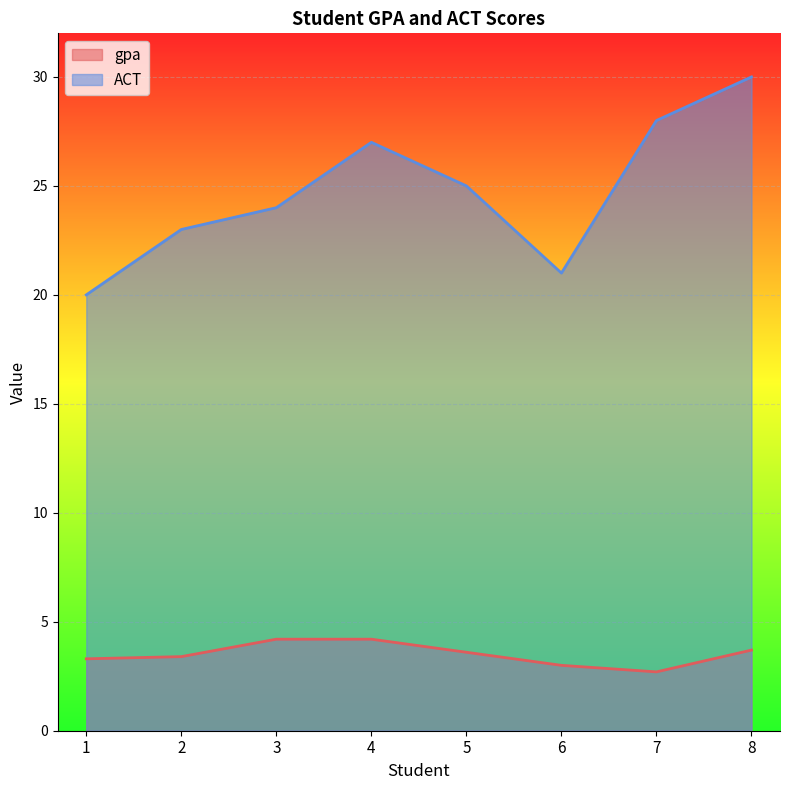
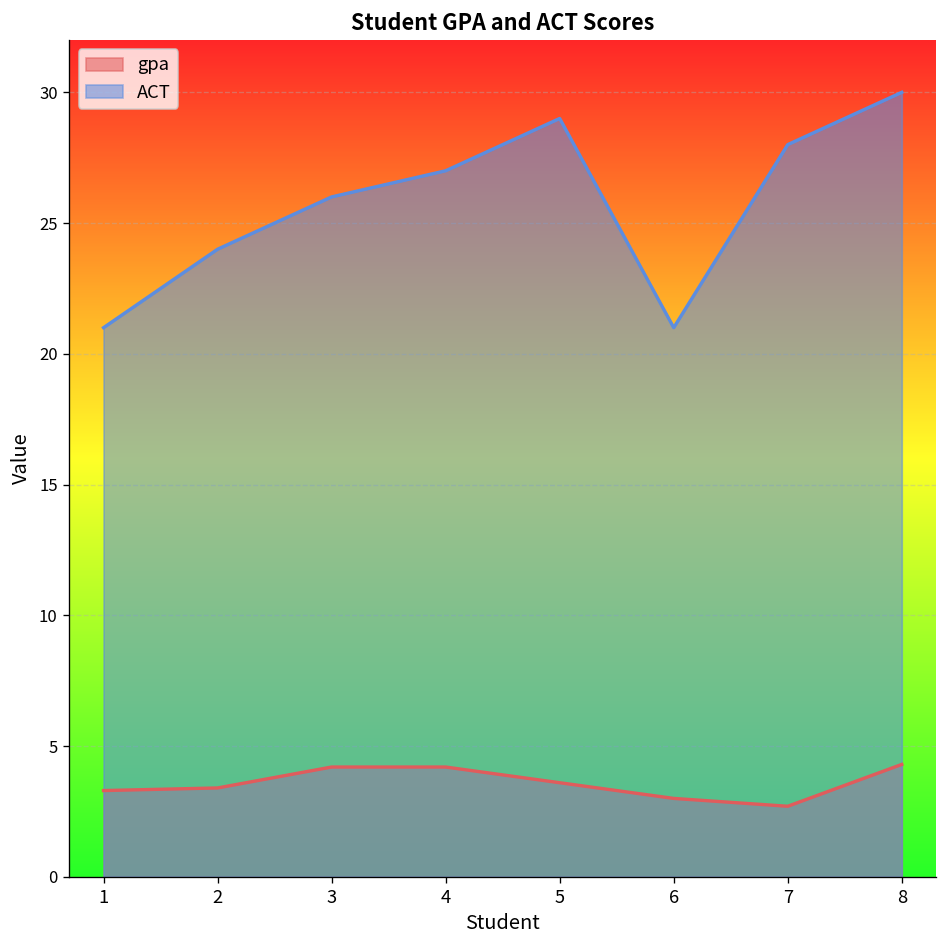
  {
    "gpa": {
      "1": 3.3,
      "2": 3.4,
      "3": 4.2,
      "4": 4.2,
      "5": 3.6,
      "6": 3.0,
      "7": 2.7,
-     "8": 3.7
+     "8": 4.3
    },
    "ACT": {
-     "1": 20,
-     "2": 23,
-     "3": 24,
+     "1": 21,
+     "2": 24,
+     "3": 26,
      "4": 27,
-     "5": 25,
+     "5": 29,
      "6": 21,
      "7": 28,
      "8": 30
    }
  }
